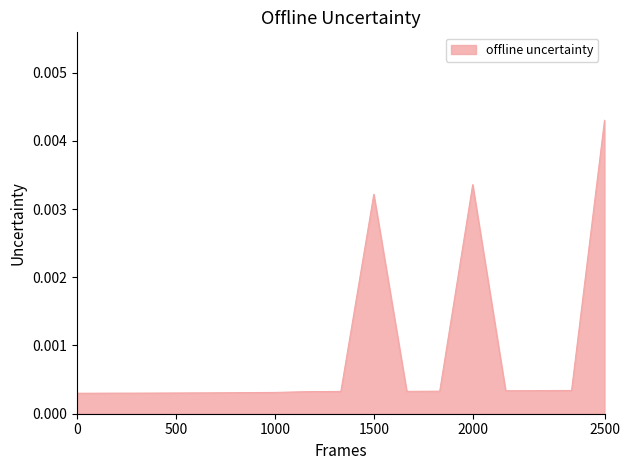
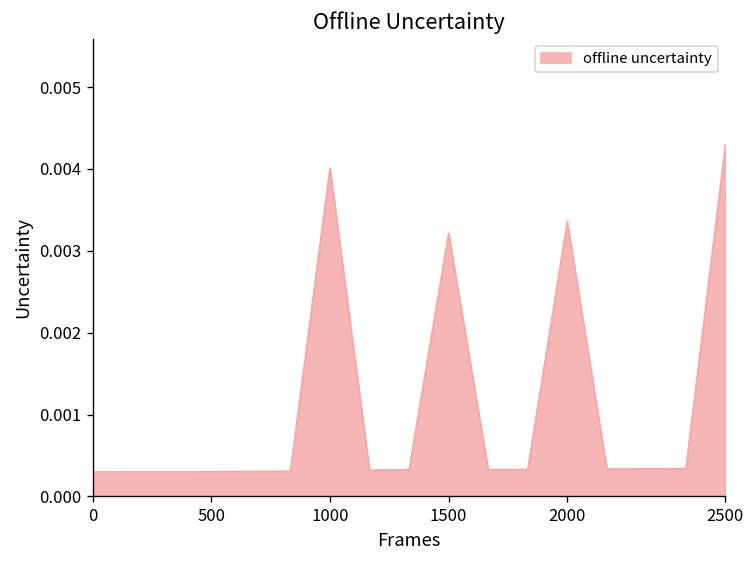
  {
    "0": 0.0003,
    "500": 0.0003,
-   "1000": 0.0003,
+   "1000": 0.0040,
    "1500": 0.0032,
    "2000": 0.0034,
    "2500": 0.0043
  }
